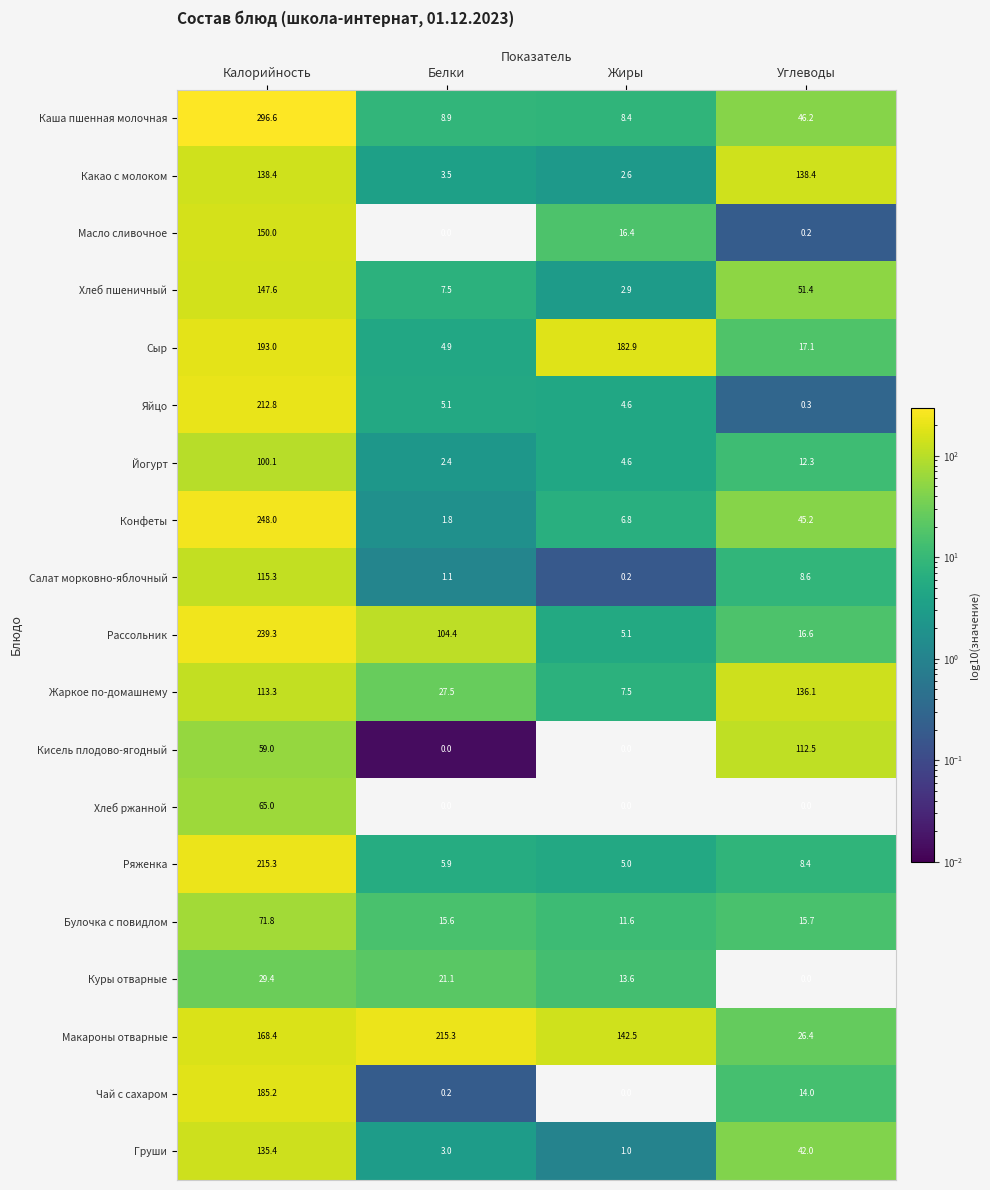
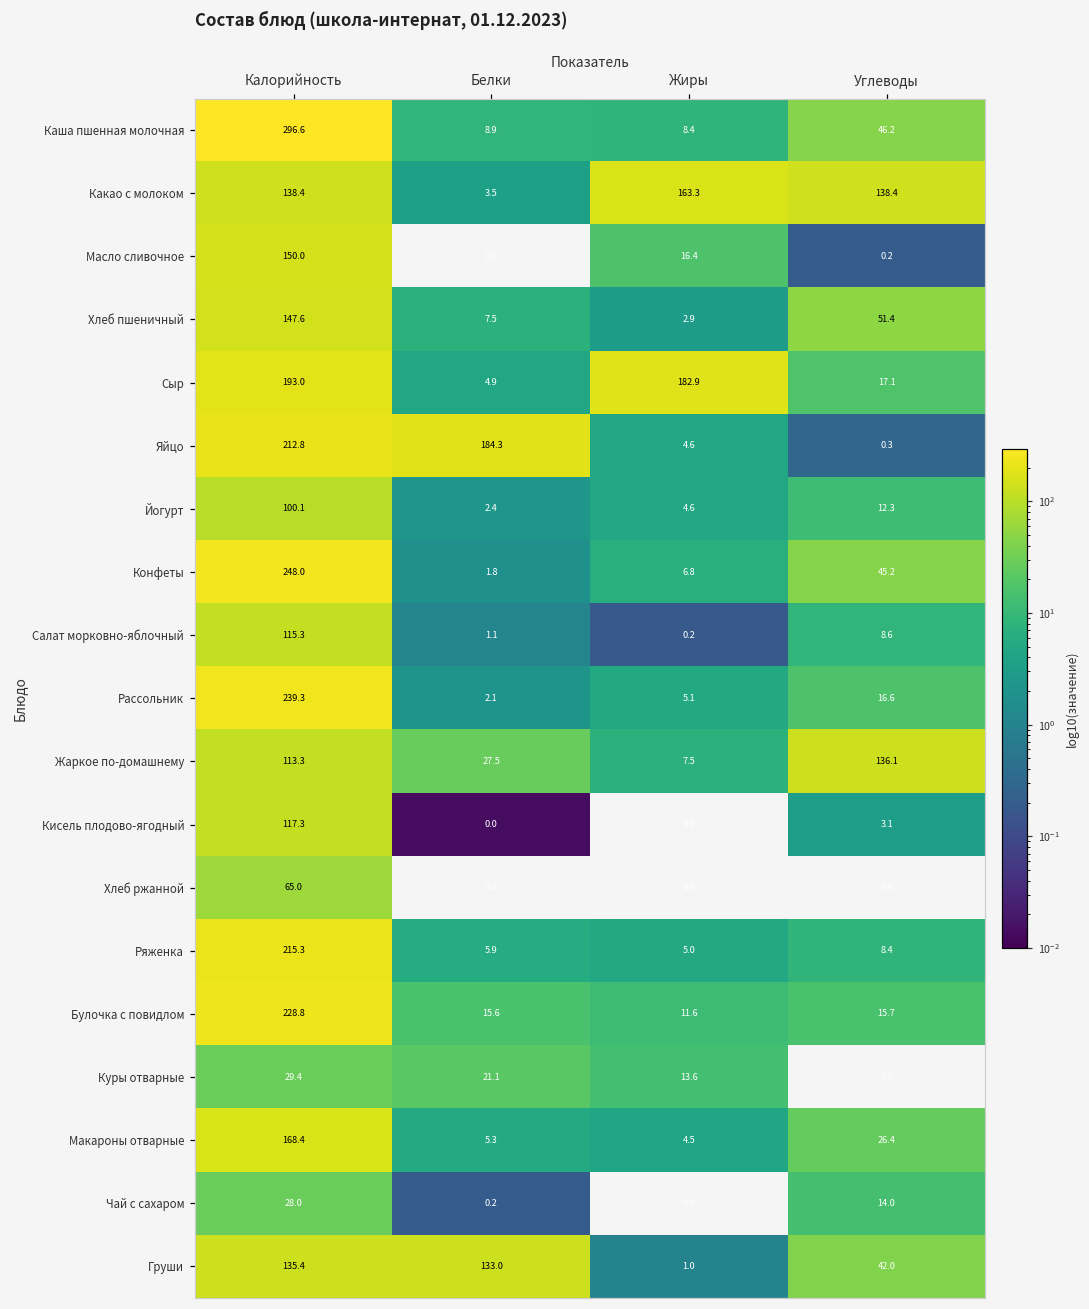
  {
    "Каша пшенная молочная": {
      "Калорийность": 296.6,
      "Белки": 8.9,
      "Жиры": 8.4,
      "Углеводы": 46.2
    },
    "Какао с молоком": {
      "Калорийность": 138.4,
      "Белки": 3.5,
-     "Жиры": 2.6,
+     "Жиры": 163.3,
      "Углеводы": 138.4
    },
    "Масло сливочное": {
      "Калорийность": 150.0,
      "Жиры": 16.4,
      "Углеводы": 0.2
    },
    "Хлеб пшеничный": {
      "Калорийность": 147.6,
      "Белки": 7.5,
      "Жиры": 2.9,
      "Углеводы": 51.4
    },
    "Сыр": {
      "Калорийность": 193.0,
      "Белки": 4.9,
      "Жиры": 182.9,
      "Углеводы": 17.1
    },
    "Яйцо": {
      "Калорийность": 212.8,
-     "Белки": 5.1,
+     "Белки": 184.3,
      "Жиры": 4.6,
      "Углеводы": 0.3
    },
    "Йогурт": {
      "Калорийность": 100.1,
      "Белки": 2.4,
      "Жиры": 4.6,
      "Углеводы": 12.3
    },
    "Конфеты": {
      "Калорийность": 248.0,
      "Белки": 1.8,
      "Жиры": 6.8,
      "Углеводы": 45.2
    },
    "Салат морковно-яблочный": {
      "Калорийность": 115.3,
      "Белки": 1.1,
      "Жиры": 0.2,
      "Углеводы": 8.6
    },
    "Рассольник": {
      "Калорийность": 239.3,
-     "Белки": 104.4,
+     "Белки": 2.1,
      "Жиры": 5.1,
      "Углеводы": 16.6
    },
    "Жаркое по-домашнему": {
      "Калорийность": 113.3,
      "Белки": 27.5,
      "Жиры": 7.5,
      "Углеводы": 136.1
    },
    "Кисель плодово-ягодный": {
-     "Калорийность": 59.0,
+     "Калорийность": 117.3,
      "Белки": 0.0,
-     "Углеводы": 112.5
+     "Углеводы": 3.1
    },
    "Хлеб ржанной": {
      "Калорийность": 65.0
    },
    "Ряженка": {
      "Калорийность": 215.3,
      "Белки": 5.9,
      "Жиры": 5.0,
      "Углеводы": 8.4
    },
    "Булочка с повидлом": {
-     "Калорийность": 71.8,
+     "Калорийность": 228.8,
      "Белки": 15.6,
      "Жиры": 11.6,
      "Углеводы": 15.7
    },
    "Куры отварные": {
      "Калорийность": 29.4,
      "Белки": 21.1,
      "Жиры": 13.6
    },
    "Макароны отварные": {
      "Калорийность": 168.4,
-     "Белки": 215.3,
-     "Жиры": 142.5,
+     "Белки": 5.3,
+     "Жиры": 4.5,
      "Углеводы": 26.4
    },
    "Чай с сахаром": {
-     "Калорийность": 185.2,
+     "Калорийность": 28.0,
      "Белки": 0.2,
      "Углеводы": 14.0
    },
    "Груши": {
      "Калорийность": 135.4,
-     "Белки": 3.0,
+     "Белки": 133.0,
      "Жиры": 1.0,
      "Углеводы": 42.0
    }
  }
